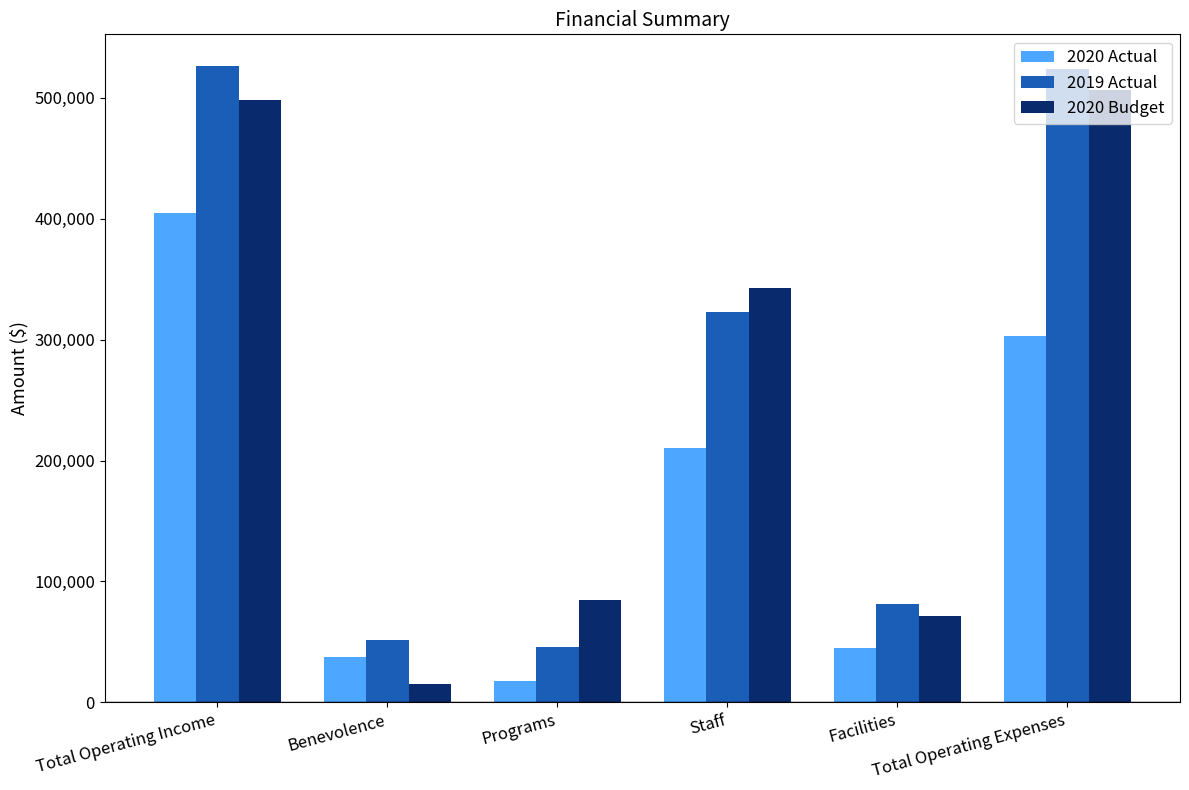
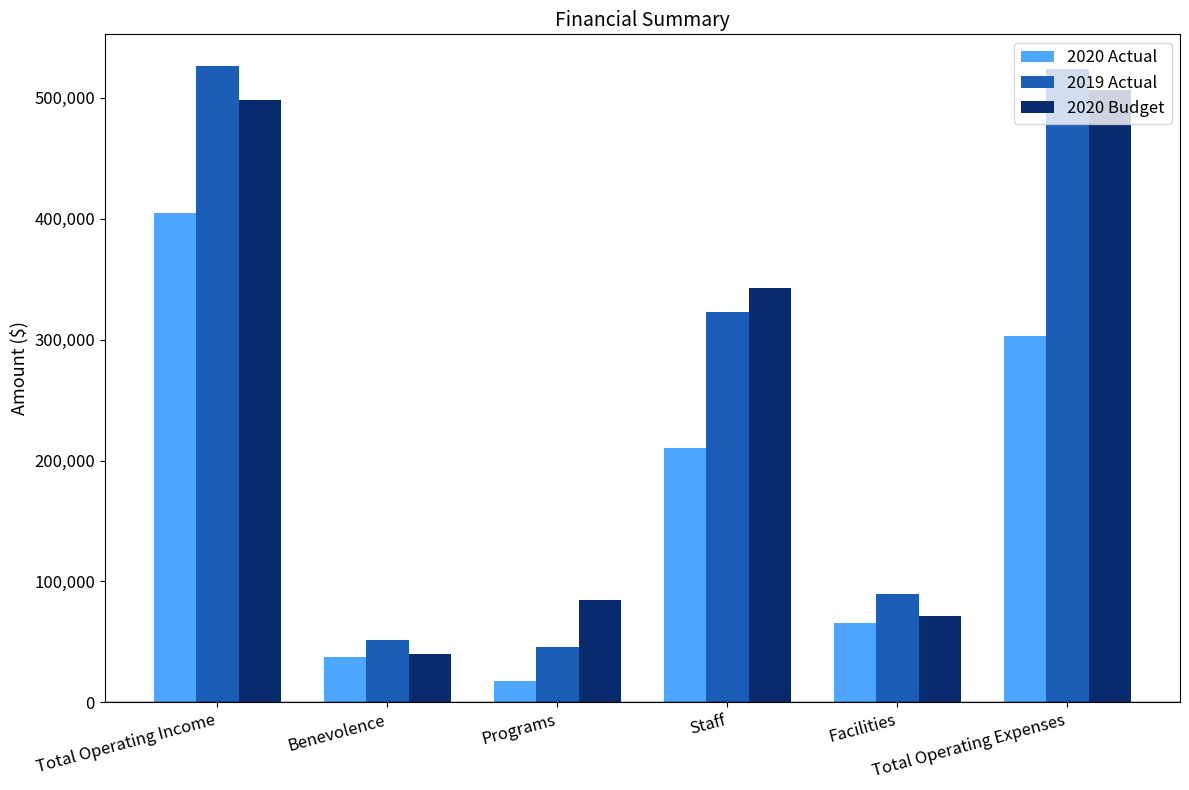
  {
    "2020 Actual": {
      "Total Operating Income": "405,000",
      "Benevolence": "37,000",
      "Programs": "17,000",
      "Staff": "210,000",
-     "Facilities": "45,000",
+     "Facilities": "65,000",
      "Total Operating Expenses": "303,000"
    },
    "2019 Actual": {
      "Total Operating Income": "526,000",
      "Benevolence": "51,000",
      "Programs": "46,000",
      "Staff": "323,000",
-     "Facilities": "82,000"
+     "Facilities": "89,000"
    },
    "2020 Budget": {
      "Total Operating Income": "499,000",
-     "Benevolence": "15,000",
+     "Benevolence": "40,000",
      "Programs": "85,000",
      "Staff": "343,000",
      "Facilities": "71,000"
    }
  }
